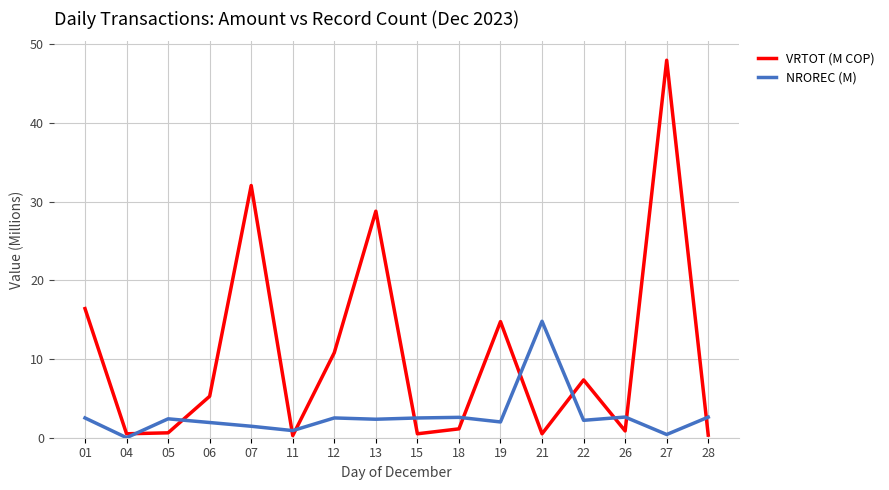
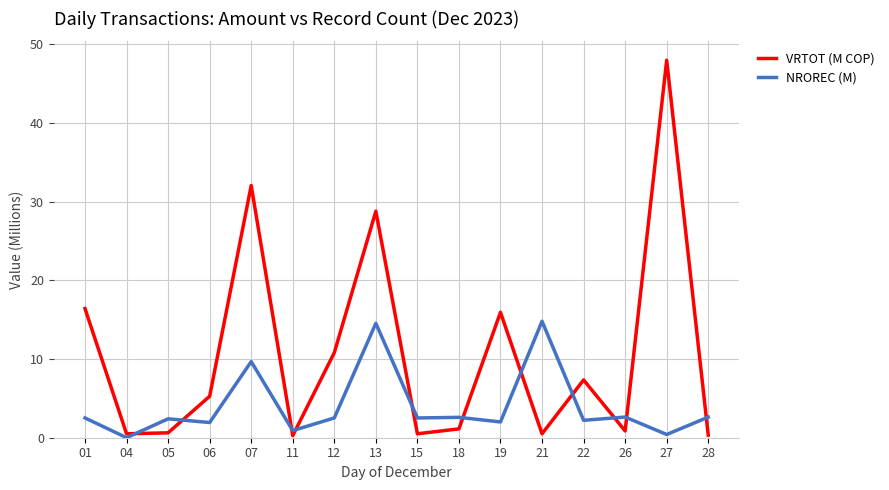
  {
    "VRTOT (M COP)": {
      "01": 16,
      "04": 1,
      "05": 1,
      "06": 5,
      "07": 32,
      "11": 0,
      "12": 11,
      "13": 29,
      "15": 1,
      "18": 1,
-     "19": 15,
+     "19": 16,
      "21": 1,
      "22": 7,
      "26": 1,
      "27": 48,
      "28": 0
    },
    "NROREC (M)": {
      "01": 3,
      "04": 0,
      "05": 2,
      "06": 2,
-     "07": 1,
+     "07": 10,
      "11": 1,
      "12": 3,
-     "13": 2,
+     "13": 15,
      "15": 3,
      "18": 3,
      "19": 2,
      "21": 15,
      "22": 2,
      "26": 3,
      "27": 0,
      "28": 3
    }
  }
